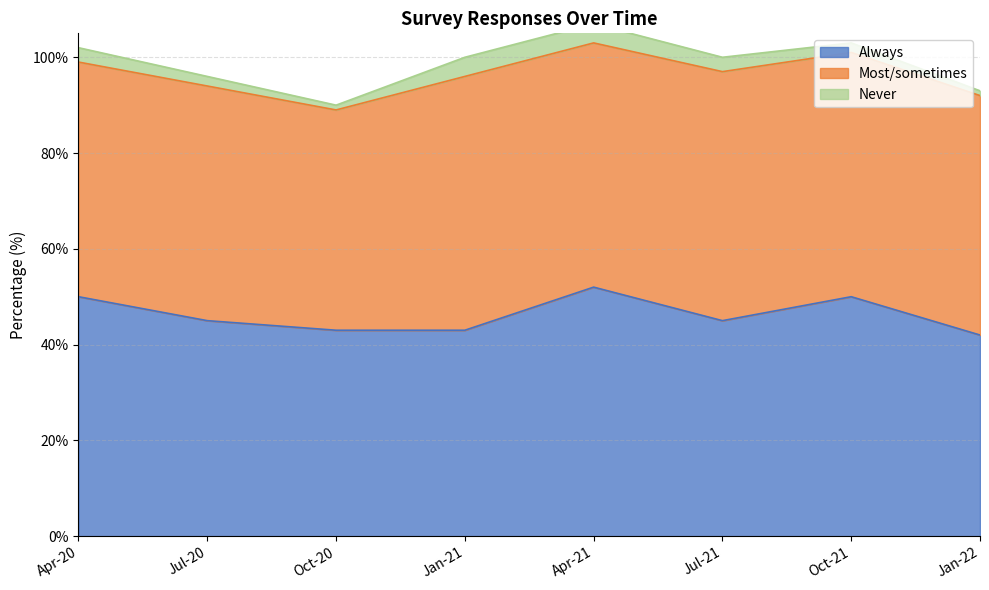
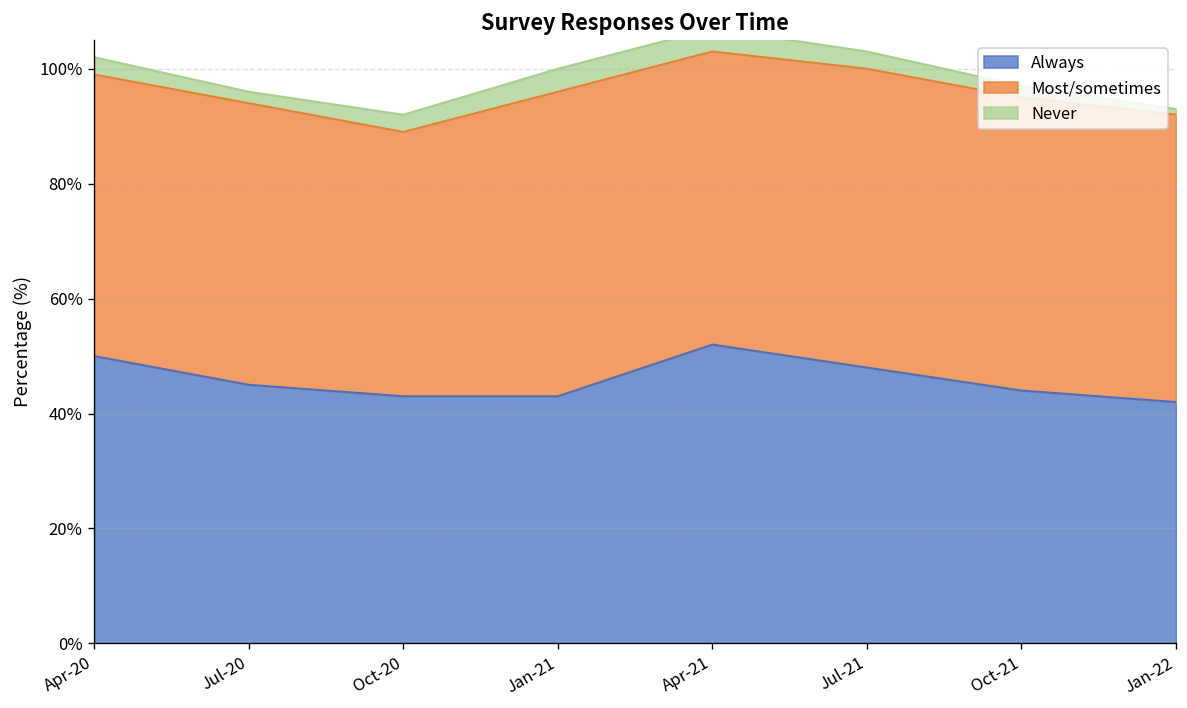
  {
    "Always": {
      "Apr-20": "50%",
      "Jul-20": "45%",
      "Oct-20": "43%",
      "Jan-21": "43%",
      "Apr-21": "52%",
-     "Jul-21": "45%",
-     "Oct-21": "50%",
+     "Jul-21": "48%",
+     "Oct-21": "44%",
      "Jan-22": "42%"
    },
    "Most/sometimes": {
      "Apr-20": "49%",
      "Jul-20": "49%",
      "Oct-20": "46%",
      "Jan-21": "53%",
      "Apr-21": "51%",
      "Jul-21": "52%",
      "Jan-22": "50%"
    },
    "Never": {
      "Apr-20": "3%",
      "Jul-20": "2%",
-     "Oct-20": "1%",
+     "Oct-20": "3%",
      "Jan-21": "4%",
      "Jul-21": "3%",
      "Jan-22": "1%"
    }
  }
